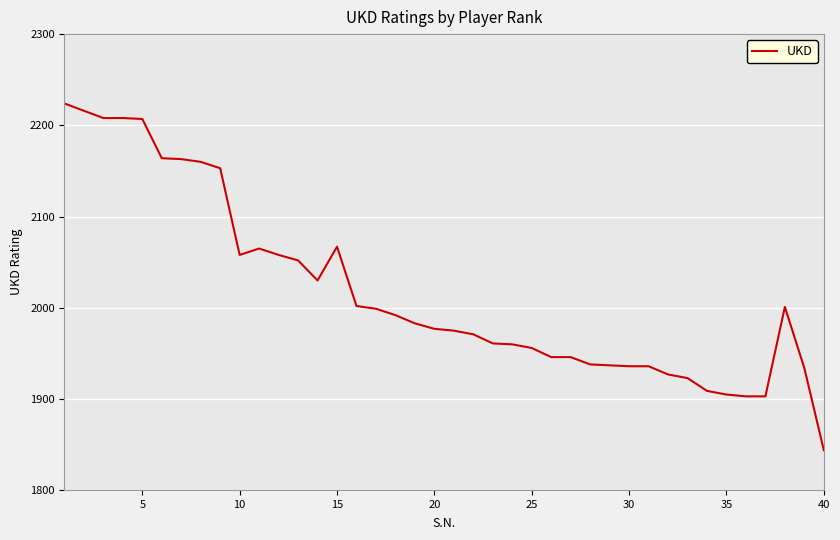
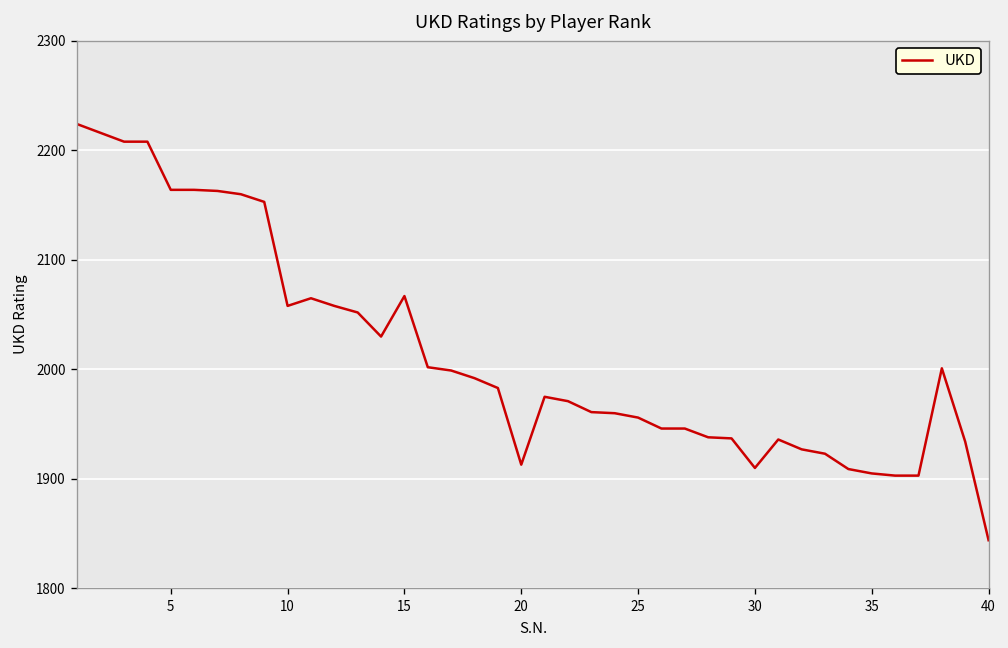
  {
-   "5": 2210,
+   "5": 2160,
    "10": 2060,
    "15": 2070,
-   "20": 1980,
+   "20": 1910,
    "25": 1960,
-   "30": 1940,
+   "30": 1910,
    "35": 1910,
    "40": 1840
  }
